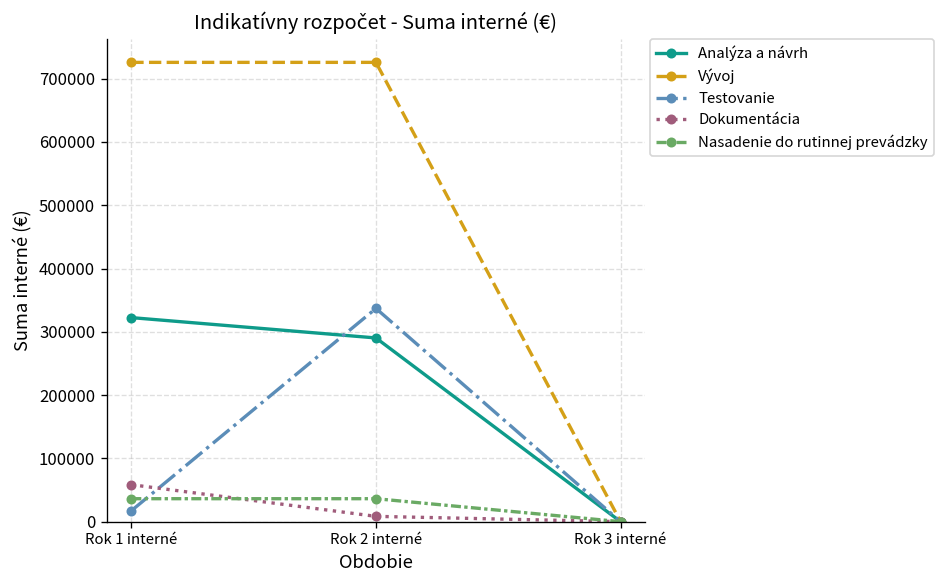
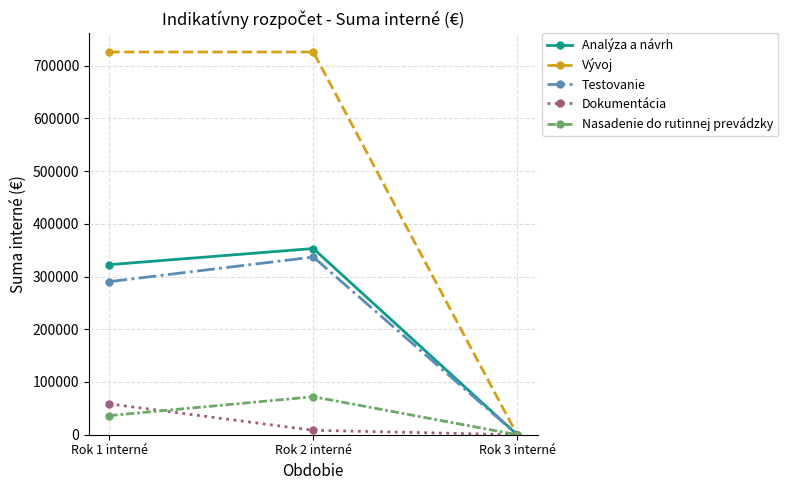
  {
    "Analýza a návrh": {
      "Rok 1 interné": 320000,
-     "Rok 2 interné": 290000
+     "Rok 2 interné": 350000
    },
    "Vývoj": {
      "Rok 1 interné": 730000,
      "Rok 2 interné": 730000
    },
    "Testovanie": {
-     "Rok 1 interné": 20000,
+     "Rok 1 interné": 290000,
      "Rok 2 interné": 340000
    },
    "Dokumentácia": {
      "Rok 1 interné": 60000,
      "Rok 2 interné": 10000
    },
    "Nasadenie do rutinnej prevádzky": {
      "Rok 1 interné": 40000,
-     "Rok 2 interné": 40000
+     "Rok 2 interné": 70000
    }
  }
